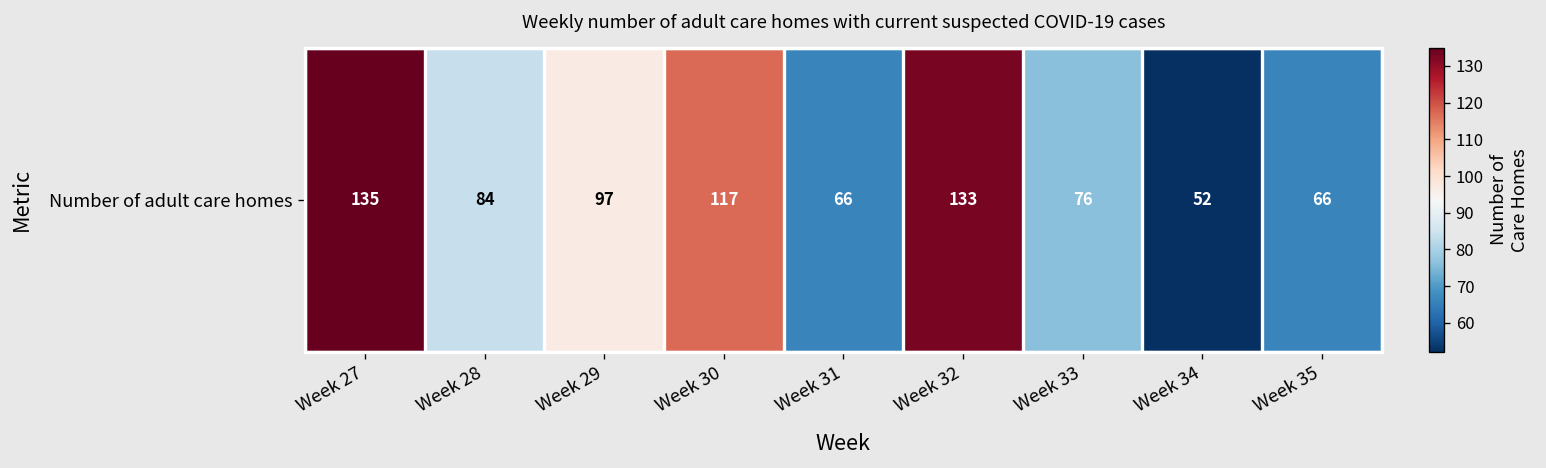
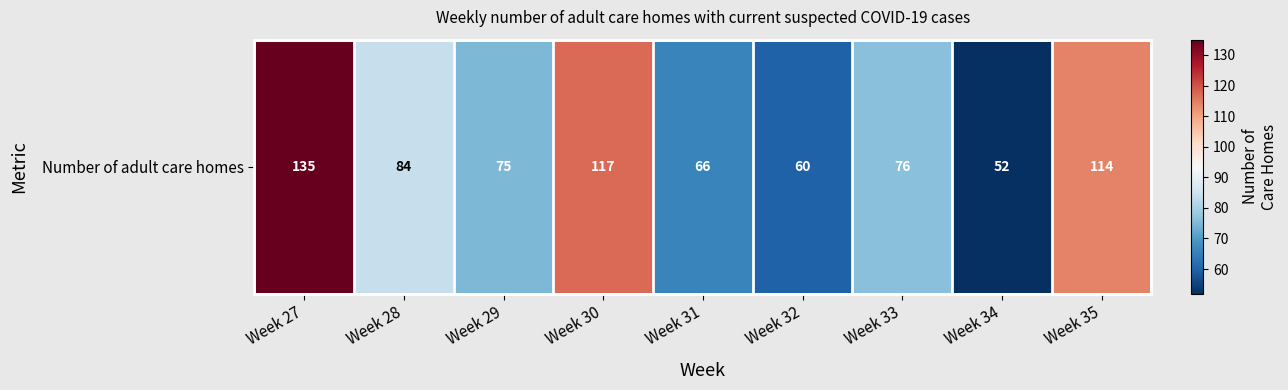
  {
    "Number of adult care homes": {
      "Week 27": 135,
      "Week 28": 84,
-     "Week 29": 97,
+     "Week 29": 75,
      "Week 30": 117,
      "Week 31": 66,
-     "Week 32": 133,
+     "Week 32": 60,
      "Week 33": 76,
      "Week 34": 52,
-     "Week 35": 66
+     "Week 35": 114
    }
  }
